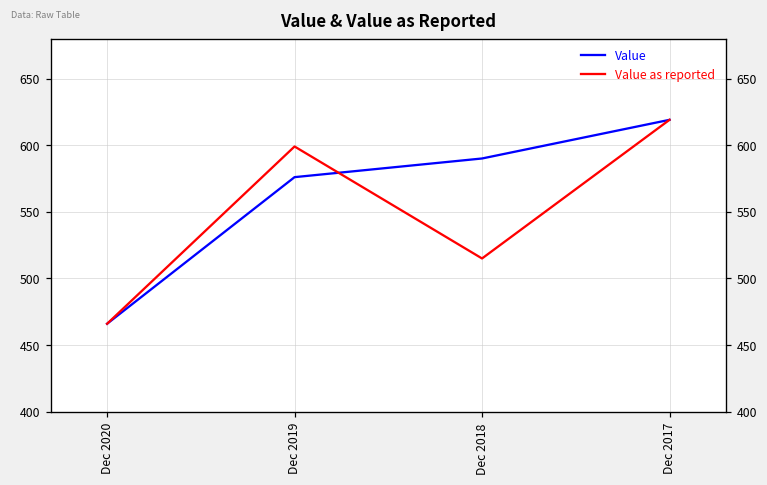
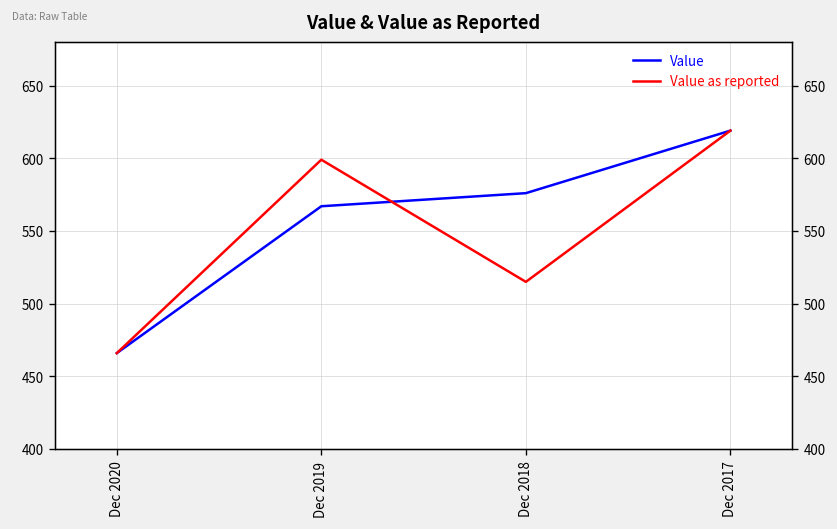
  {
    "Value": {
-     "Dec 2019": 576,
-     "Dec 2018": 590
+     "Dec 2019": 567,
+     "Dec 2018": 576
    },
    "Value as reported": {
      "Dec 2019": 599,
      "Dec 2018": 515
    }
  }
